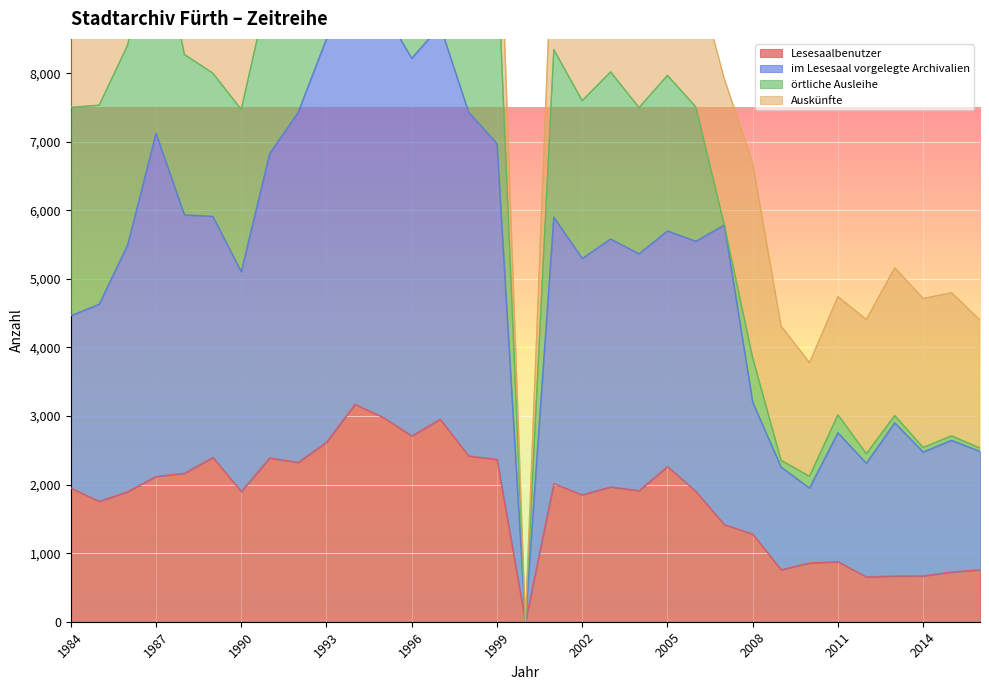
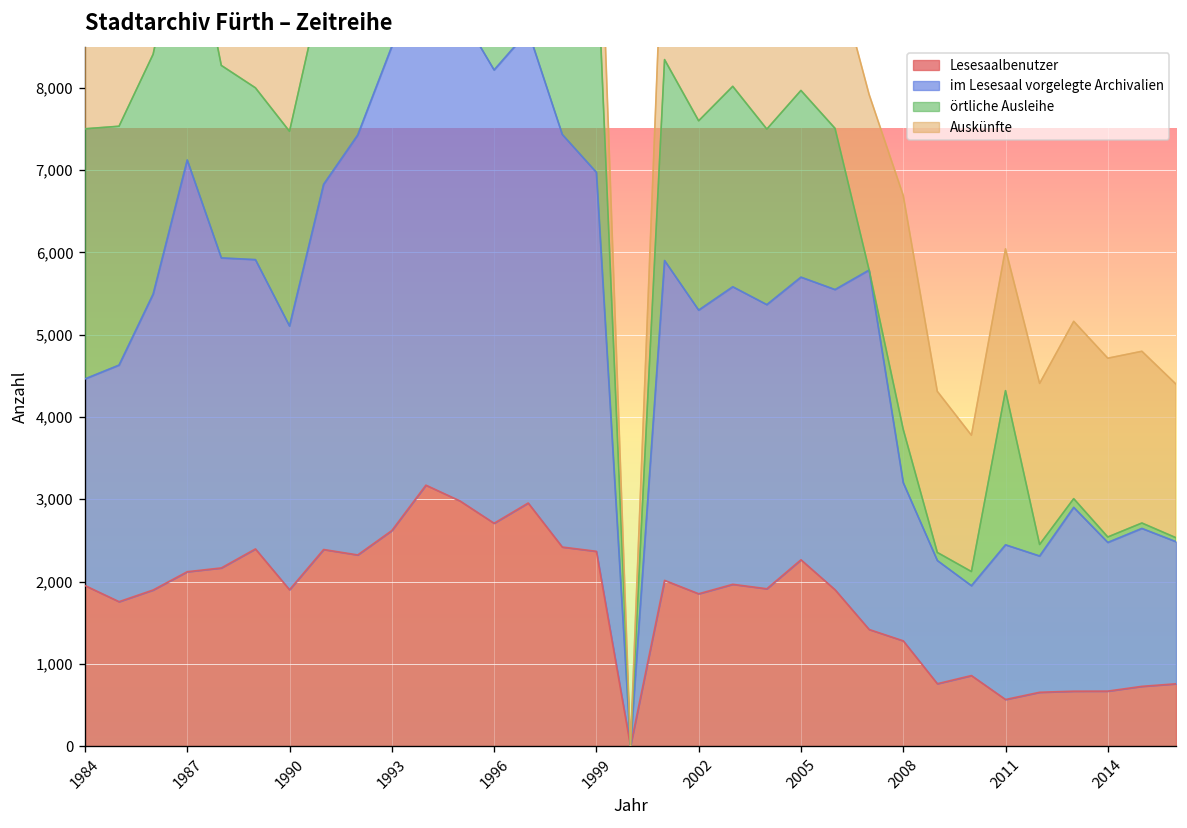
  {
    "Lesesaalbenutzer": {
      "1984": "2,000",
      "1987": "2,100",
      "1990": "1,900",
      "1993": "2,600",
      "1996": "2,700",
      "1999": "2,400",
      "2002": "1,900",
      "2005": "2,300",
      "2008": "1,300",
-     "2011": "900",
+     "2011": "600",
      "2014": "700"
    },
    "im Lesesaal vorgelegte Archivalien": {
      "1984": "2,500",
      "1987": "5,000",
      "1990": "3,200",
      "1993": "5,900",
      "1996": "5,500",
      "1999": "4,600",
      "2002": "3,400",
      "2005": "3,400",
      "2008": "1,900",
      "2011": "1,900",
      "2014": "1,800"
    },
    "örtliche Ausleihe": {
      "1984": "3,000",
      "1990": "2,400",
      "2002": "2,300",
      "2005": "2,300",
      "2008": "600",
-     "2011": "300",
+     "2011": "1,900",
      "2014": "100"
    },
    "Auskünfte": {
      "2008": "2,800",
      "2011": "1,700",
      "2014": "2,200"
    }
  }
